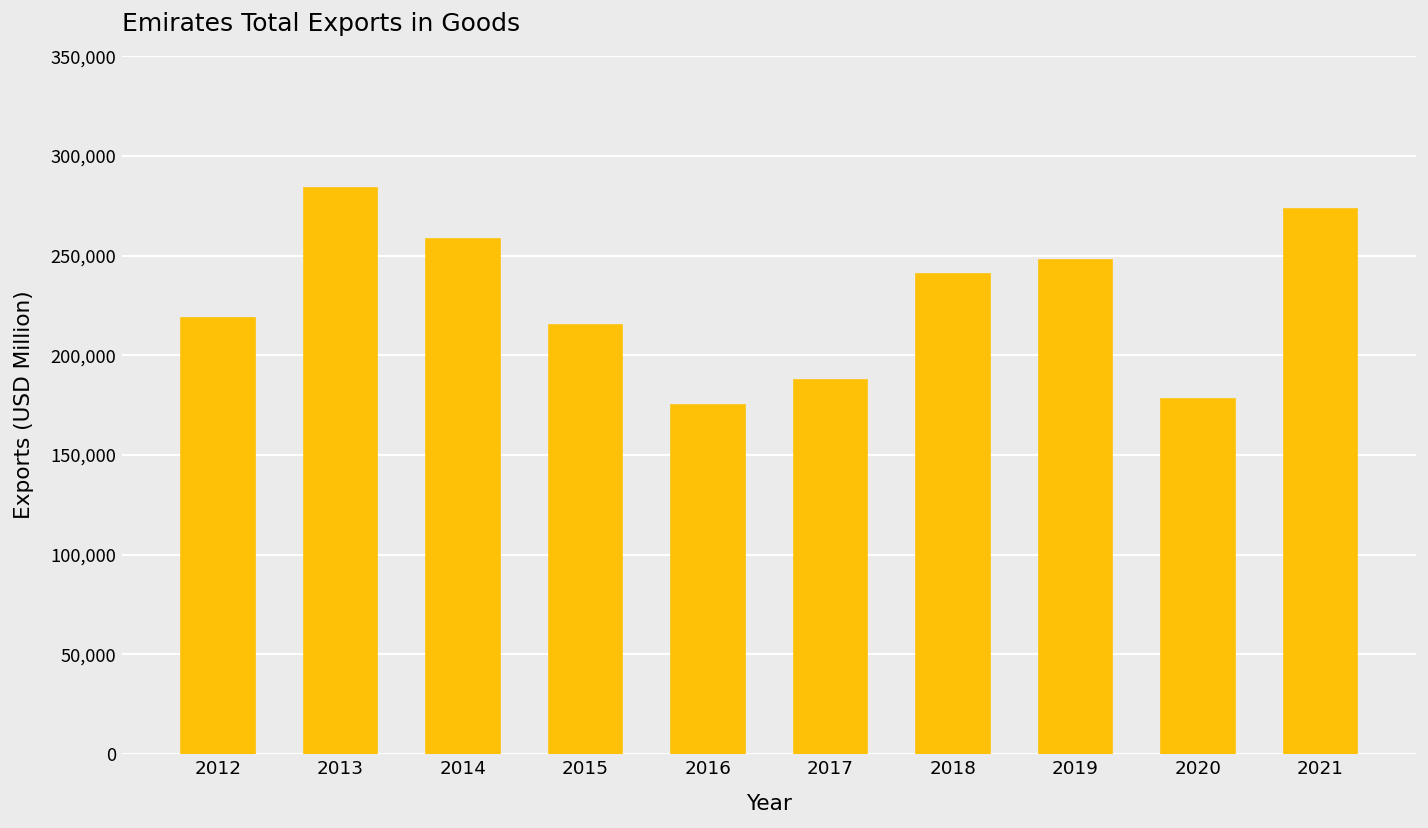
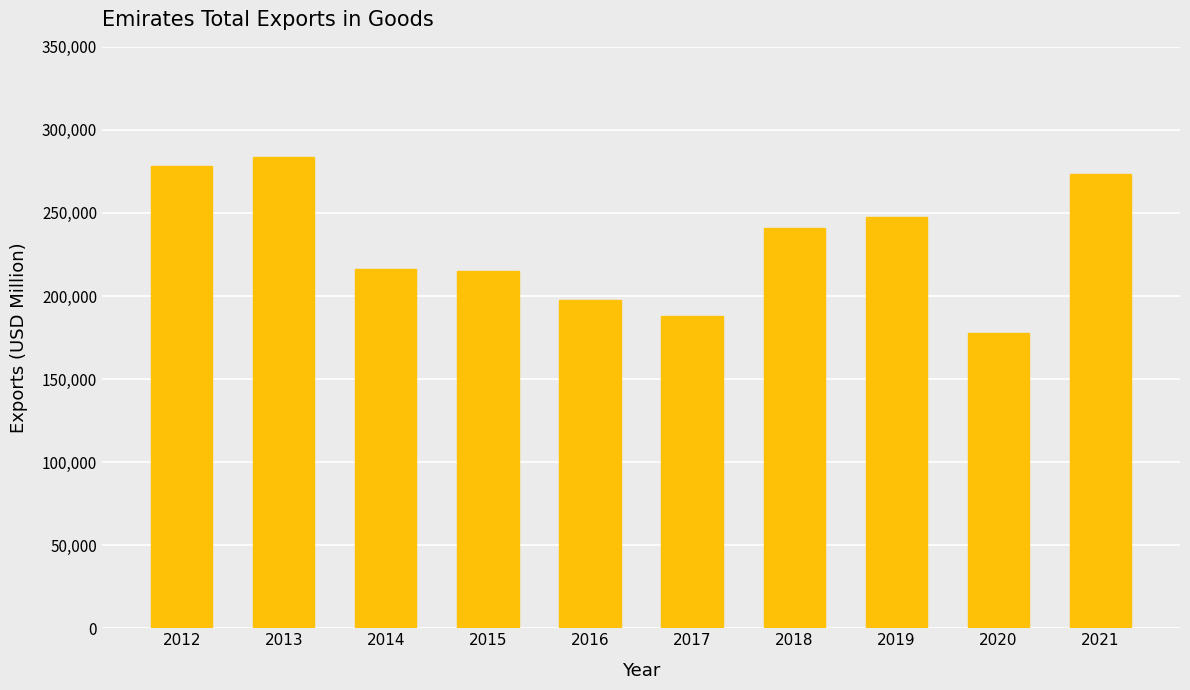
  {
-   "2012": "219,000",
+   "2012": "278,000",
    "2013": "284,000",
-   "2014": "258,000",
+   "2014": "216,000",
    "2015": "215,000",
-   "2016": "175,000",
+   "2016": "198,000",
    "2017": "188,000",
    "2018": "241,000",
    "2019": "248,000",
    "2020": "178,000",
    "2021": "273,000"
  }
